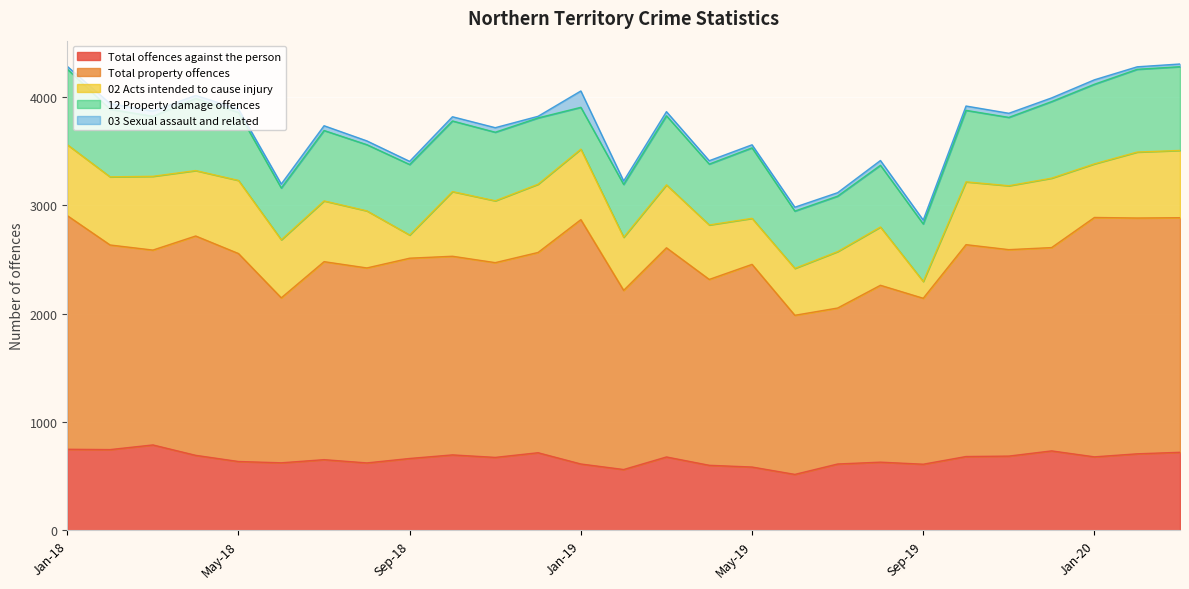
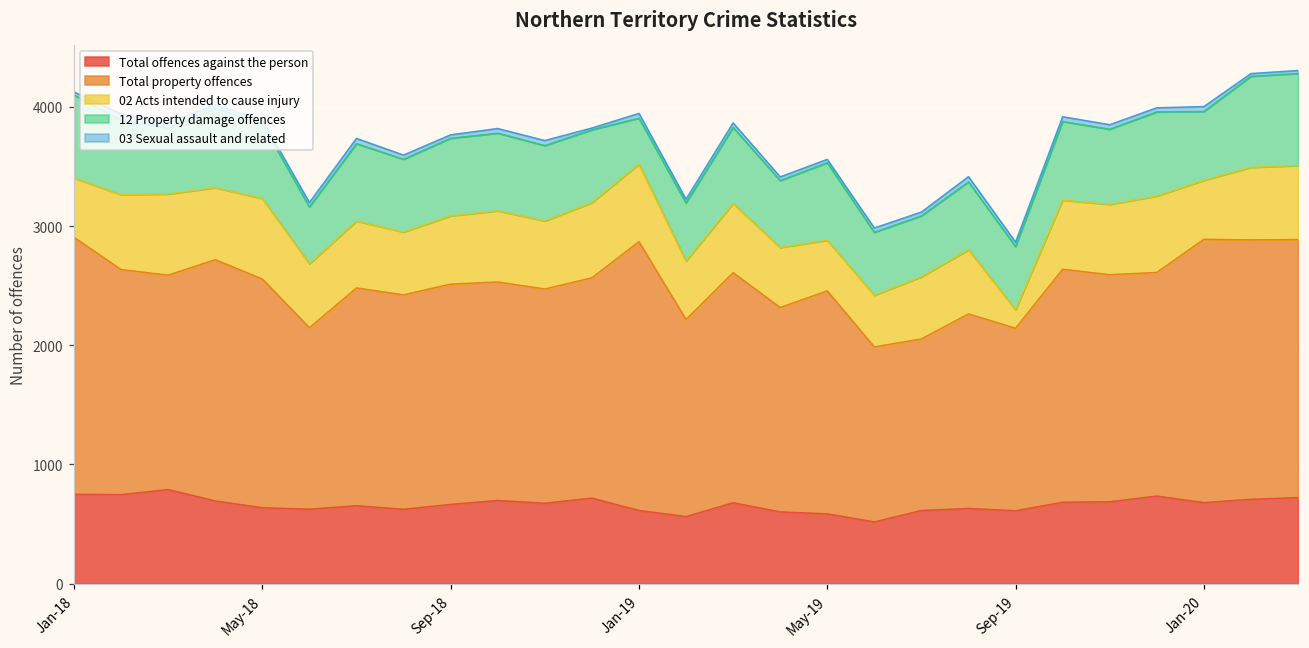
  {
    "02 Acts intended to cause injury": {
-     "Jan-18": 660,
+     "Jan-18": 500,
      "May-18": 680,
-     "Sep-18": 210,
+     "Sep-18": 570,
      "Jan-19": 650,
      "May-19": 430,
      "Sep-19": 160,
      "Jan-20": 500
    },
    "12 Property damage offences": {
      "Jan-18": 700,
      "Sep-18": 650,
      "Jan-19": 390,
      "May-19": 650,
      "Sep-19": 530,
-     "Jan-20": 740
+     "Jan-20": 580
    },
    "03 Sexual assault and related": {
      "Jan-18": 30,
      "Sep-18": 30,
-     "Jan-19": 150,
+     "Jan-19": 40,
      "May-19": 30,
      "Sep-19": 40,
      "Jan-20": 40
    }
  }
